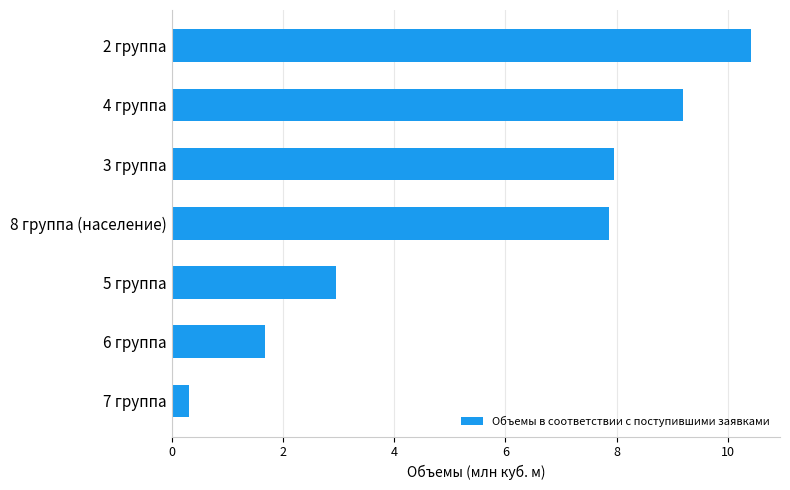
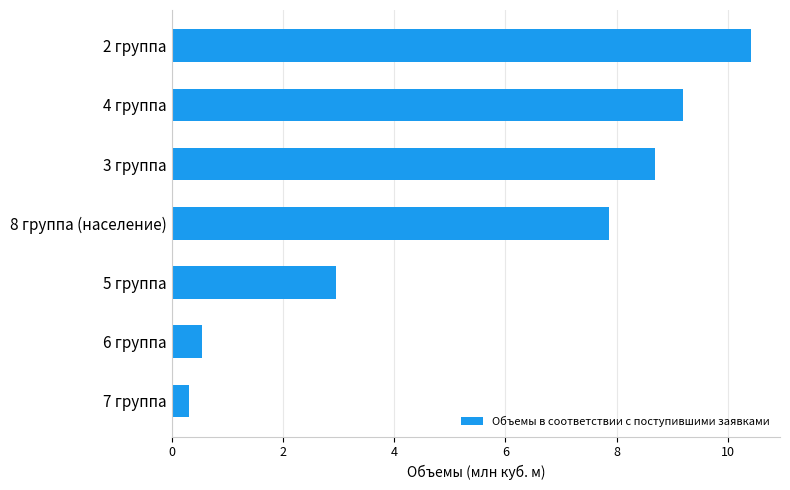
  {
    "2 группа": 10.4,
    "4 группа": 9.2,
-   "3 группа": 7.9,
+   "3 группа": 8.7,
    "8 группа (население)": 7.9,
    "5 группа": 3.0,
-   "6 группа": 1.7,
+   "6 группа": 0.6,
    "7 группа": 0.3
  }
